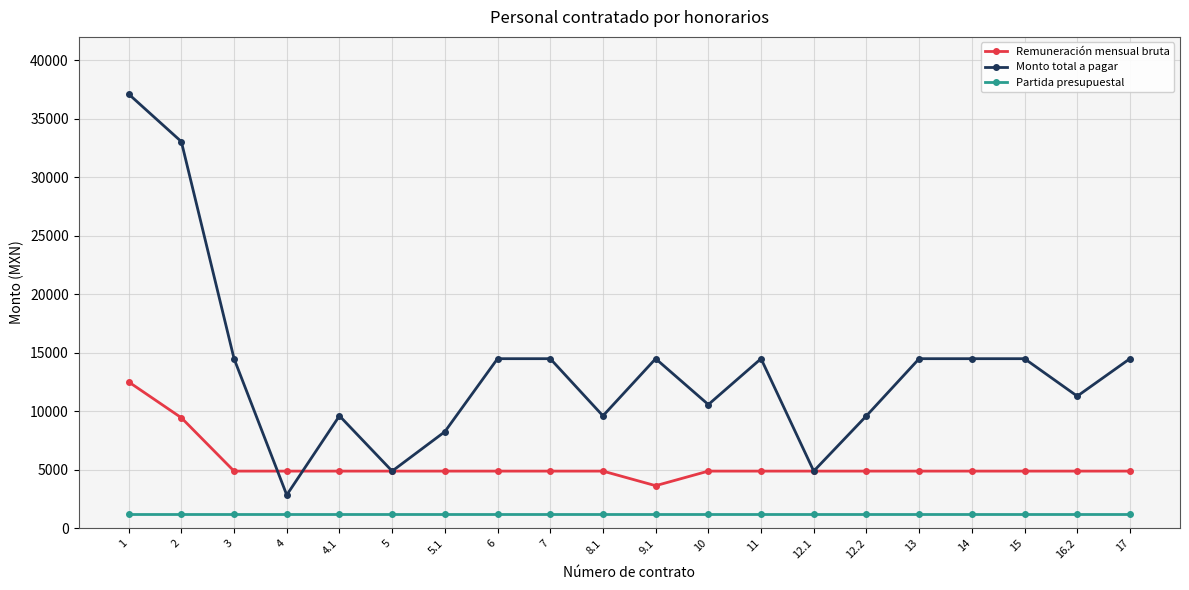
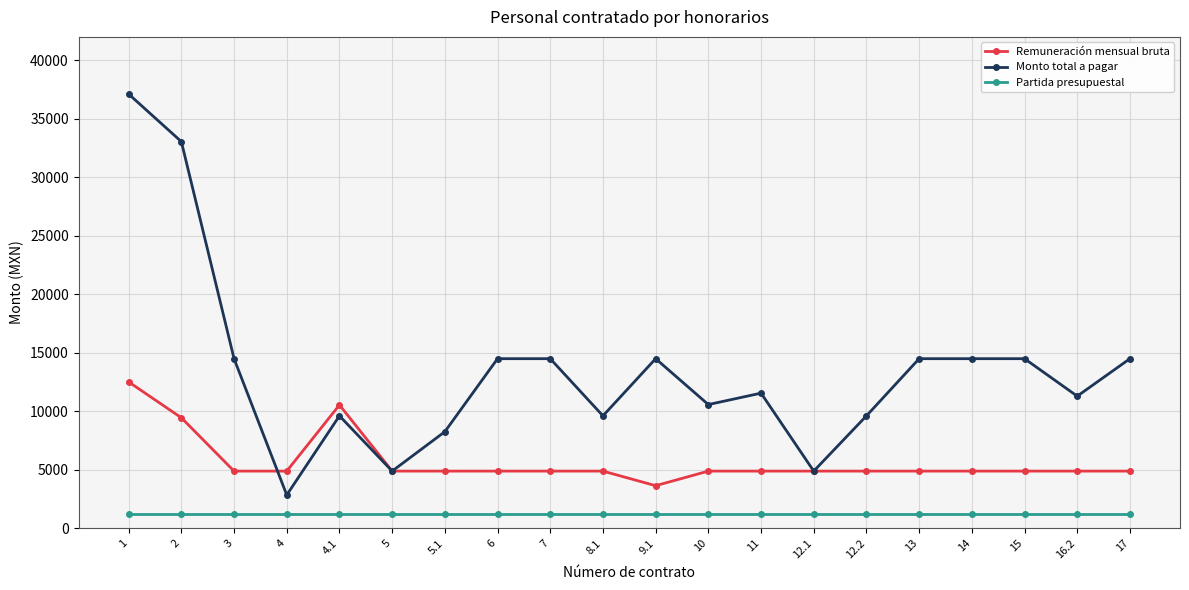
  {
    "Remuneración mensual bruta": {
      "1": 12500,
      "2": 9400,
      "3": 4900,
      "4": 4900,
-     "4.1": 4900,
+     "4.1": 10500,
      "5.1": 4900,
      "6": 4900,
      "7": 4900,
      "8.1": 4900,
      "9.1": 3600,
      "10": 4900,
      "11": 4900,
      "12.2": 4900,
      "13": 4900,
      "14": 4900,
      "15": 4900,
      "16.2": 4900,
      "17": 4900
    },
    "Monto total a pagar": {
      "1": 37100,
      "2": 33000,
      "3": 14500,
      "4": 2800,
      "4.1": 9600,
      "5.1": 8300,
      "6": 14500,
      "7": 14500,
      "8.1": 9600,
      "9.1": 14500,
      "10": 10600,
-     "11": 14500,
+     "11": 11600,
      "12.2": 9600,
      "13": 14500,
      "14": 14500,
      "15": 14500,
      "16.2": 11300,
      "17": 14500
    },
    "Partida presupuestal": {
      "1": 1200,
      "2": 1200,
      "3": 1200,
      "4": 1200,
      "4.1": 1200,
      "5": 1200,
      "5.1": 1200,
      "6": 1200,
      "7": 1200,
      "8.1": 1200,
      "9.1": 1200,
      "10": 1200,
      "11": 1200,
      "12.1": 1200,
      "12.2": 1200,
      "13": 1200,
      "14": 1200,
      "15": 1200,
      "16.2": 1200,
      "17": 1200
    }
  }
